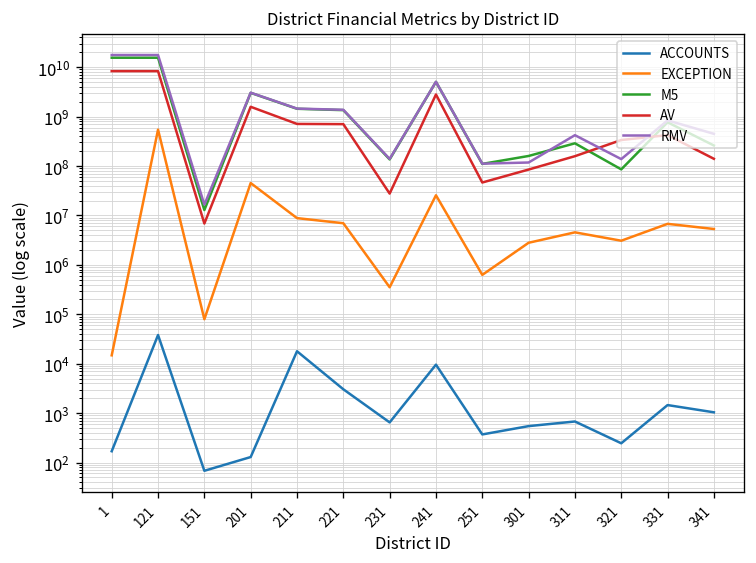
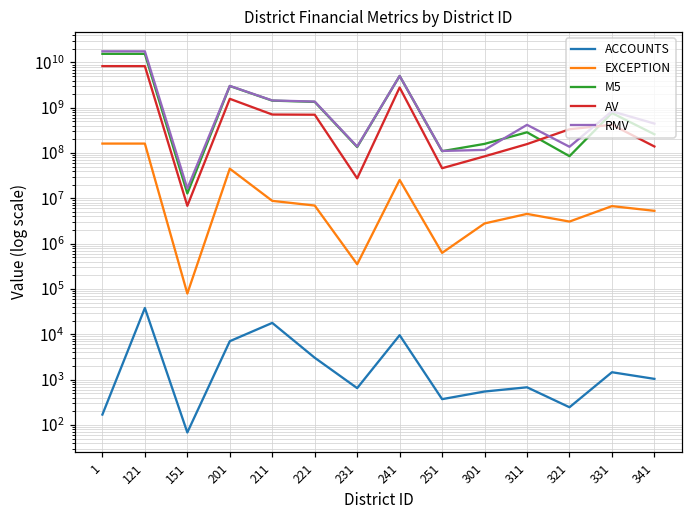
  {
    "ACCOUNTS": {
      "1": 170,
      "121": 40000,
      "151": 70,
-     "201": 130,
+     "201": 7000,
      "211": 18000,
      "221": 3000,
      "231": 600,
      "241": 10000,
      "251": 400,
      "301": 500,
      "311": 700,
      "321": 200,
      "331": 1500,
      "341": 1000
    },
    "EXCEPTION": {
-     "1": 15000,
-     "121": 500000000,
+     "1": 160000000,
+     "121": 160000000,
      "151": 80000,
      "201": 50000000,
      "211": 9000000,
      "221": 7000000,
      "231": 400000,
      "241": 30000000,
      "251": 600000,
      "301": 3000000,
      "311": 5000000,
      "321": 3000000,
      "331": 7000000,
      "341": 5000000
    },
    "M5": {
      "151": 13000000,
      "301": 160000000,
      "311": 300000000,
      "321": 90000000,
      "341": 300000000
    },
    "AV": {
      "1": 8000000000,
      "121": 8000000000,
      "151": 7000000,
      "201": 1600000000,
      "211": 700000000,
      "221": 700000000,
      "231": 30000000,
      "241": 3000000000,
      "251": 50000000,
      "301": 80000000,
      "311": 160000000,
      "321": 300000000,
      "341": 140000000
    },
    "RMV": {
      "151": 17000000,
      "301": 120000000,
      "311": 400000000,
      "321": 140000000
    }
  }
